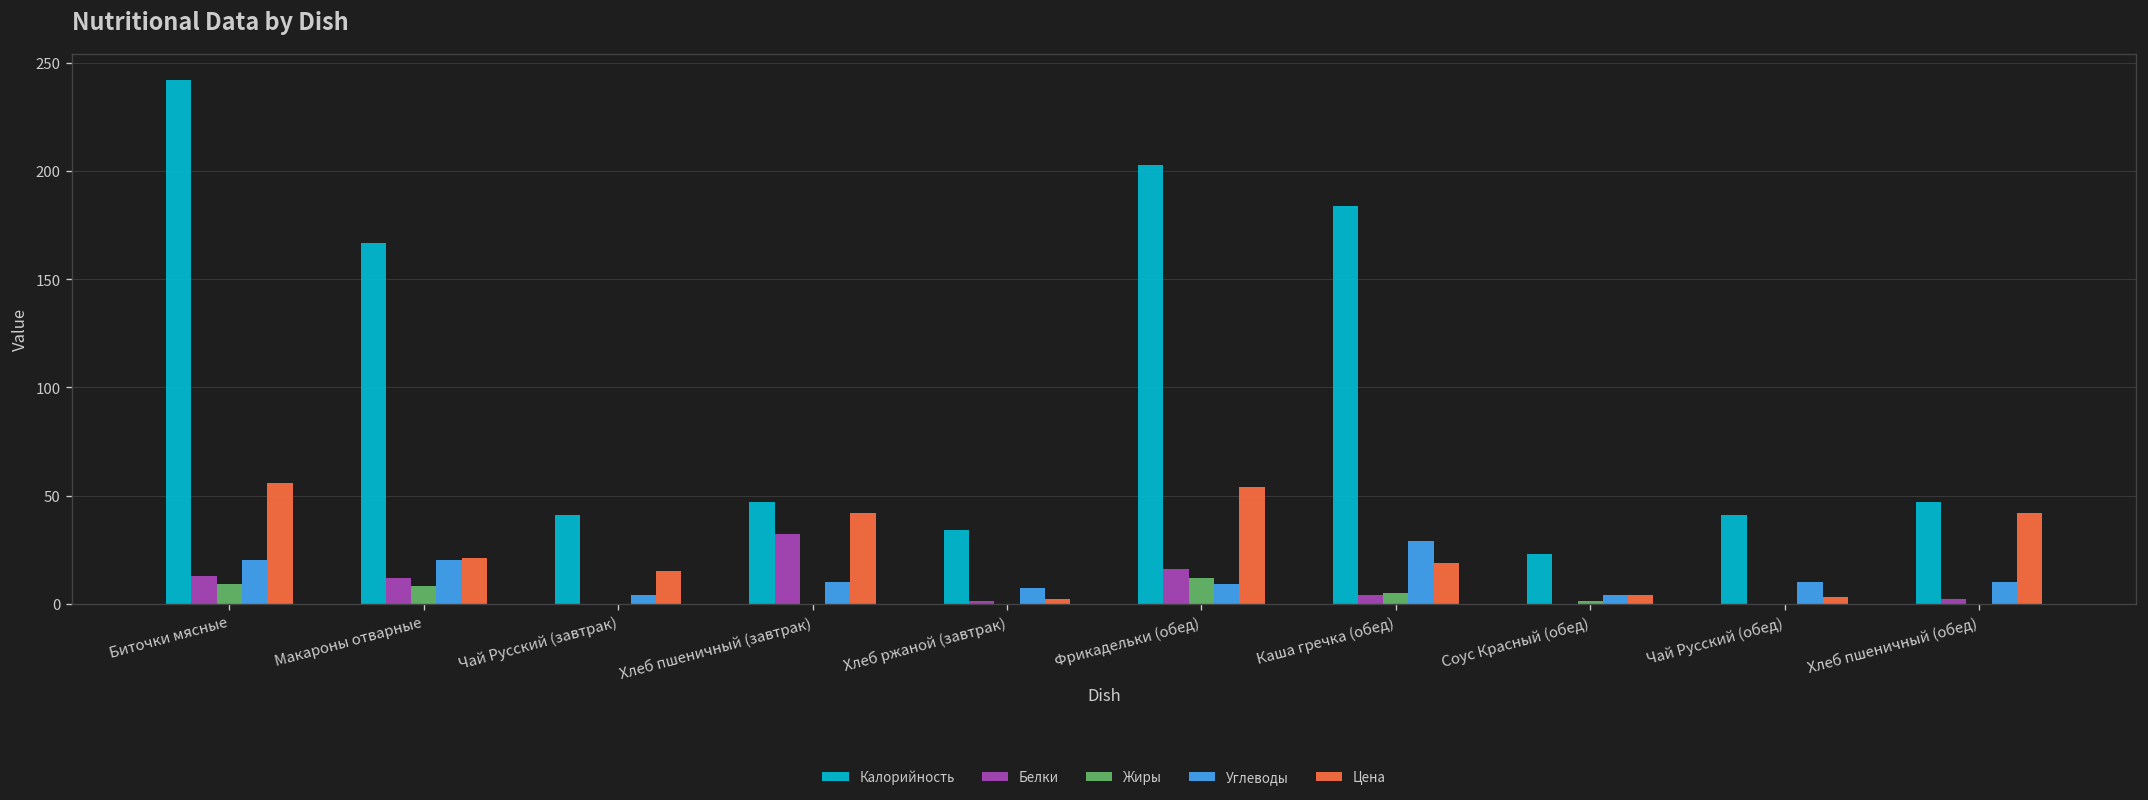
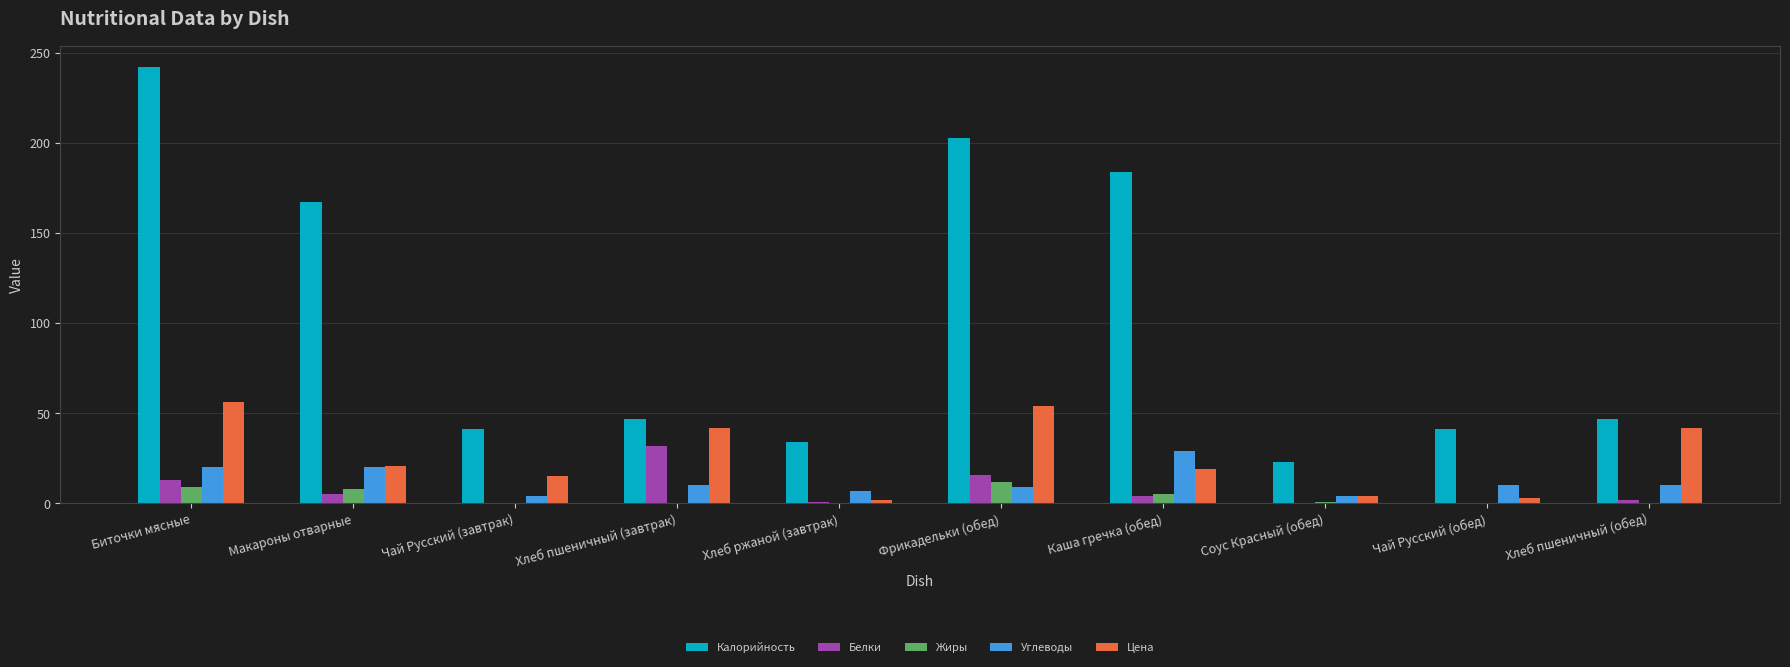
  {
    "Калорийность": {
      "Биточки мясные": 242,
      "Макароны отварные": 167,
      "Чай Русский (завтрак)": 41,
      "Хлеб пшеничный (завтрак)": 47,
      "Хлеб ржаной (завтрак)": 34,
      "Фрикадельки (обед)": 203,
      "Каша гречка (обед)": 184,
      "Соус Красный (обед)": 23,
      "Чай Русский (обед)": 41,
      "Хлеб пшеничный (обед)": 47
    },
    "Белки": {
      "Биточки мясные": 13,
-     "Макароны отварные": 12,
+     "Макароны отварные": 5,
      "Чай Русский (завтрак)": 0,
      "Хлеб пшеничный (завтрак)": 32,
      "Фрикадельки (обед)": 16,
      "Каша гречка (обед)": 4,
      "Соус Красный (обед)": 0,
      "Чай Русский (обед)": 0,
      "Хлеб пшеничный (обед)": 2
    },
    "Жиры": {
      "Биточки мясные": 9,
      "Макароны отварные": 8,
      "Чай Русский (завтрак)": 0,
      "Хлеб пшеничный (завтрак)": 0,
      "Хлеб ржаной (завтрак)": 0,
      "Фрикадельки (обед)": 12,
      "Каша гречка (обед)": 5,
      "Чай Русский (обед)": 0,
      "Хлеб пшеничный (обед)": 0
    },
    "Углеводы": {
      "Биточки мясные": 20,
      "Макароны отварные": 20,
      "Чай Русский (завтрак)": 4,
      "Хлеб пшеничный (завтрак)": 10,
      "Хлеб ржаной (завтрак)": 7,
      "Фрикадельки (обед)": 9,
      "Каша гречка (обед)": 29,
      "Соус Красный (обед)": 4,
      "Чай Русский (обед)": 10,
      "Хлеб пшеничный (обед)": 10
    },
    "Цена": {
      "Биточки мясные": 56,
      "Макароны отварные": 21,
      "Чай Русский (завтрак)": 15,
      "Хлеб пшеничный (завтрак)": 42,
      "Хлеб ржаной (завтрак)": 2,
      "Фрикадельки (обед)": 54,
      "Каша гречка (обед)": 19,
      "Соус Красный (обед)": 4,
      "Чай Русский (обед)": 3,
      "Хлеб пшеничный (обед)": 42
    }
  }
